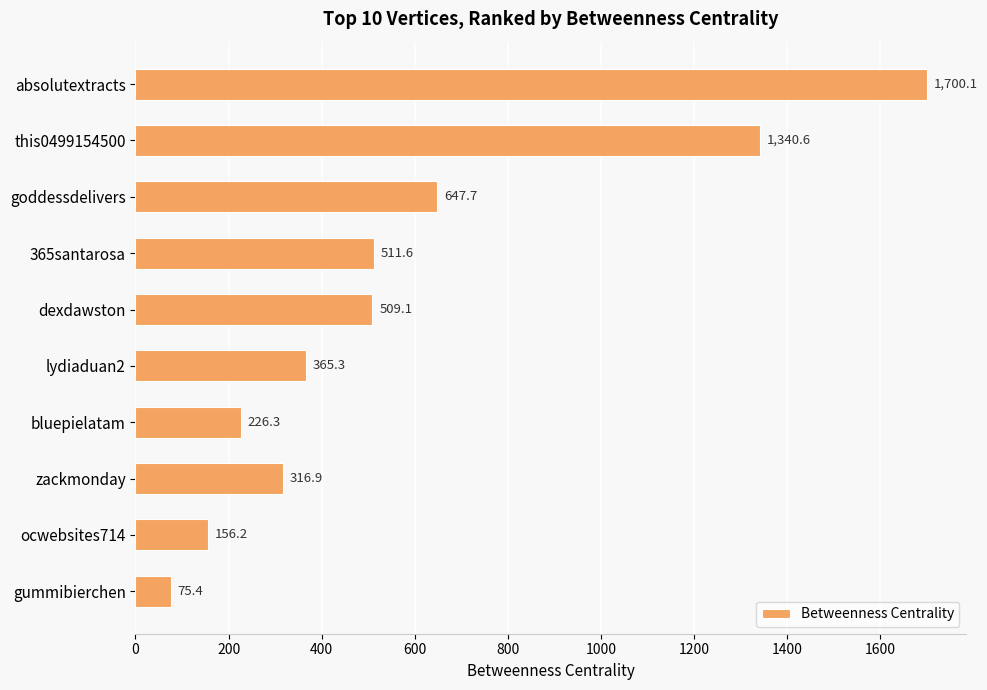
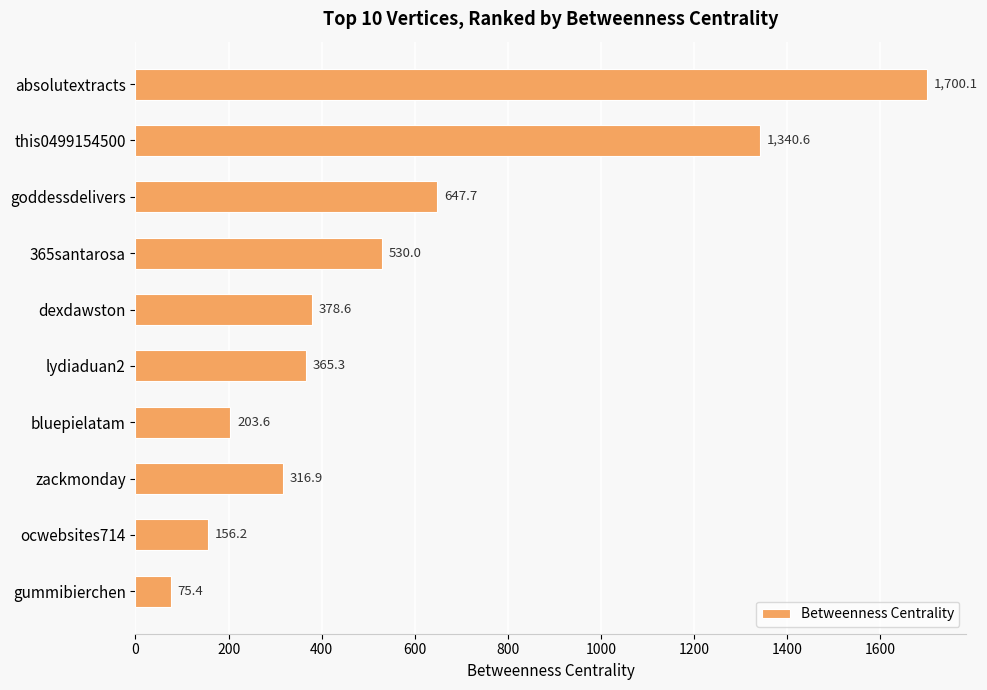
  {
    "absolutextracts": "1,700.1",
    "this0499154500": "1,340.6",
    "goddessdelivers": "647.7",
-   "365santarosa": "511.6",
-   "dexdawston": "509.1",
+   "365santarosa": "530.0",
+   "dexdawston": "378.6",
    "lydiaduan2": "365.3",
-   "bluepielatam": "226.3",
+   "bluepielatam": "203.6",
    "zackmonday": "316.9",
    "ocwebsites714": "156.2",
    "gummibierchen": "75.4"
  }
